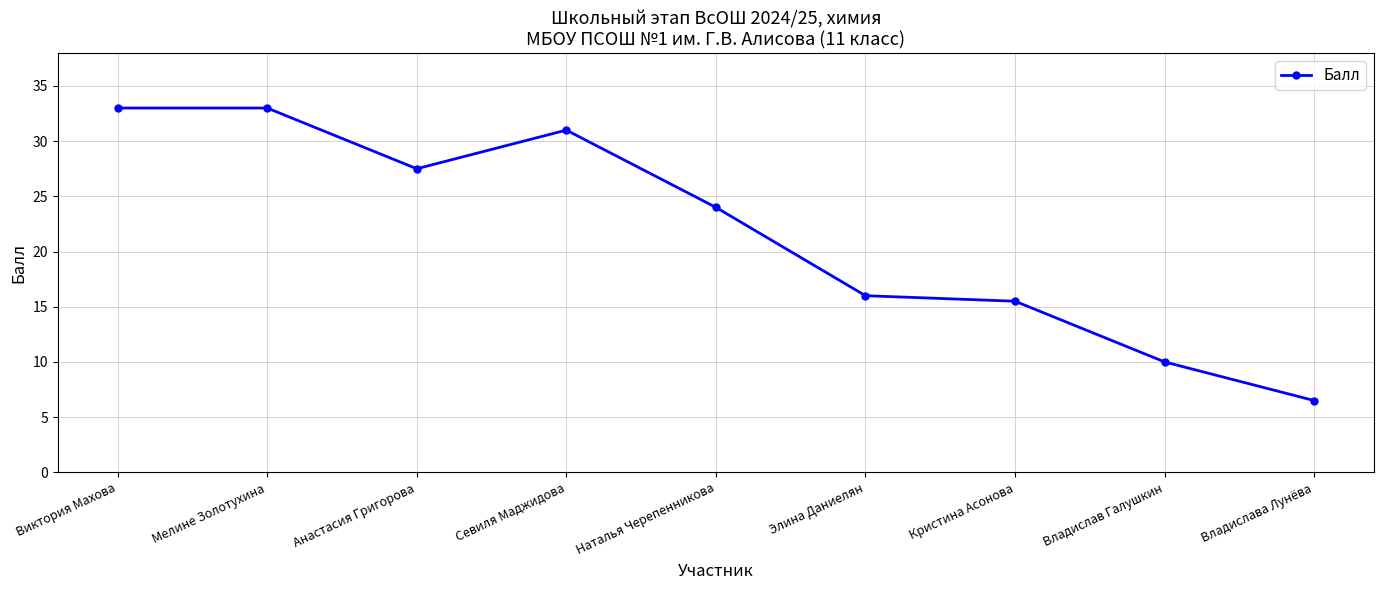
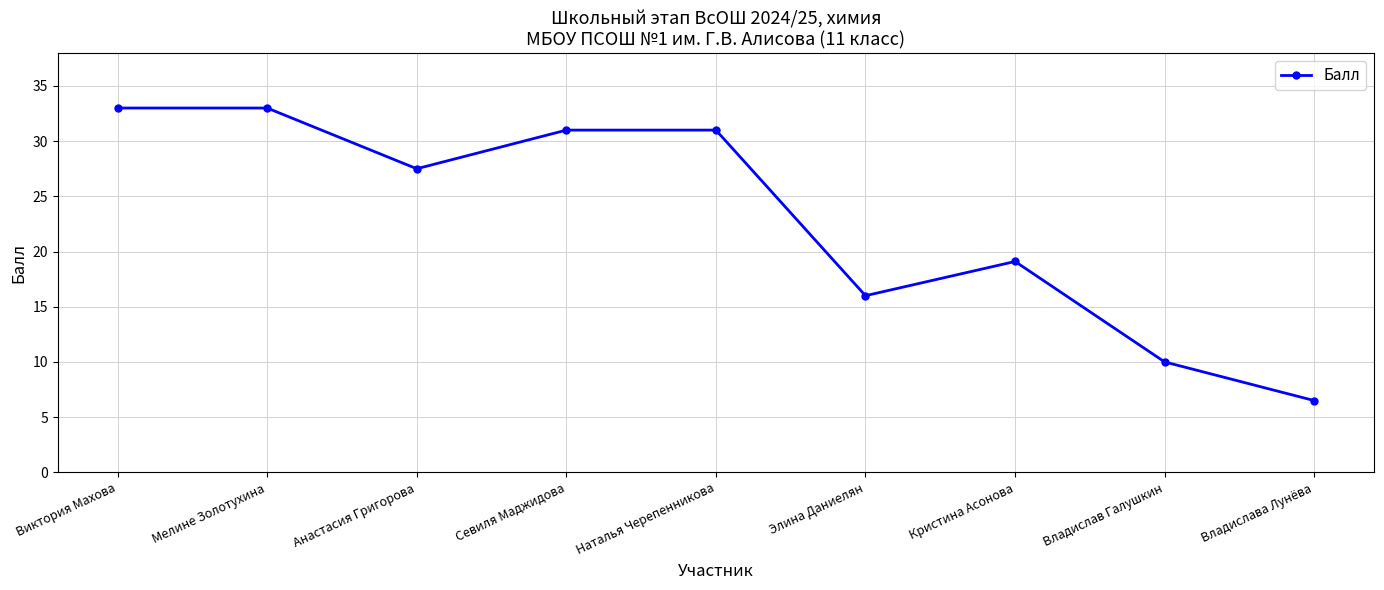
  {
    "Виктория Махова": 33.0,
    "Мелине Золотухина": 33.0,
    "Анастасия Григорова": 27.5,
    "Севиля Маджидова": 31.0,
-   "Наталья Черепенникова": 24,
+   "Наталья Черепенникова": 31,
    "Элина Даниелян": 16.0,
-   "Кристина Асонова": 15.5,
+   "Кристина Асонова": 19.1,
    "Владислав Галушкин": 10.0,
    "Владислава Лунёва": 6.5
  }
